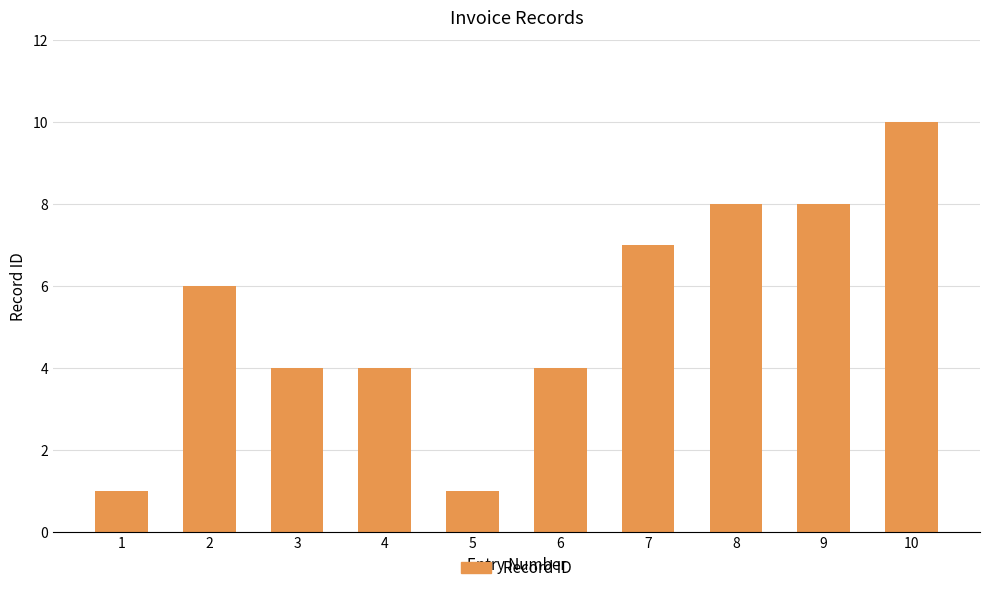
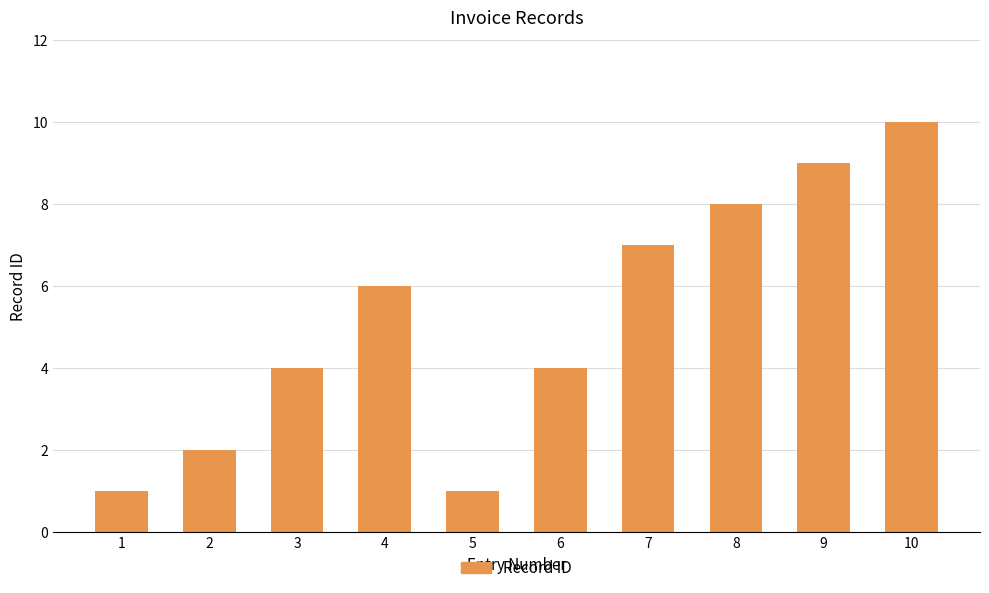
  {
    "1": 1,
-   "2": 6,
+   "2": 2,
    "3": 4,
-   "4": 4,
+   "4": 6,
    "5": 1,
    "6": 4,
    "7": 7,
    "8": 8,
-   "9": 8,
+   "9": 9,
    "10": 10
  }
